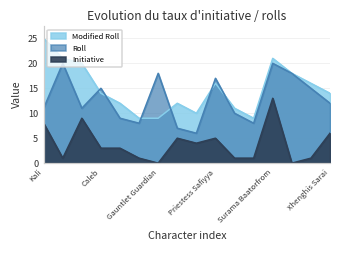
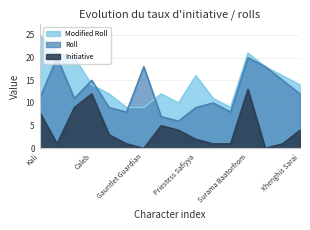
  {
    "Modified Roll": {
      "Kali": 25,
      "Caleb": 14,
      "Gauntlet Guardian": 9,
      "Priestess Safiyya": 16,
      "Surama Baatorfrom": 21,
      "Xhenghis Sarai": 14
    },
    "Roll": {
      "Kali": 11,
      "Caleb": 15,
      "Gauntlet Guardian": 18,
-     "Priestess Safiyya": 17,
+     "Priestess Safiyya": 9,
      "Surama Baatorfrom": 20,
      "Xhenghis Sarai": 12
    },
    "Initiative": {
      "Kali": 8,
-     "Caleb": 3,
+     "Caleb": 12,
      "Gauntlet Guardian": 0,
-     "Priestess Safiyya": 5,
+     "Priestess Safiyya": 2,
      "Surama Baatorfrom": 13,
-     "Xhenghis Sarai": 6
+     "Xhenghis Sarai": 4
    }
  }
